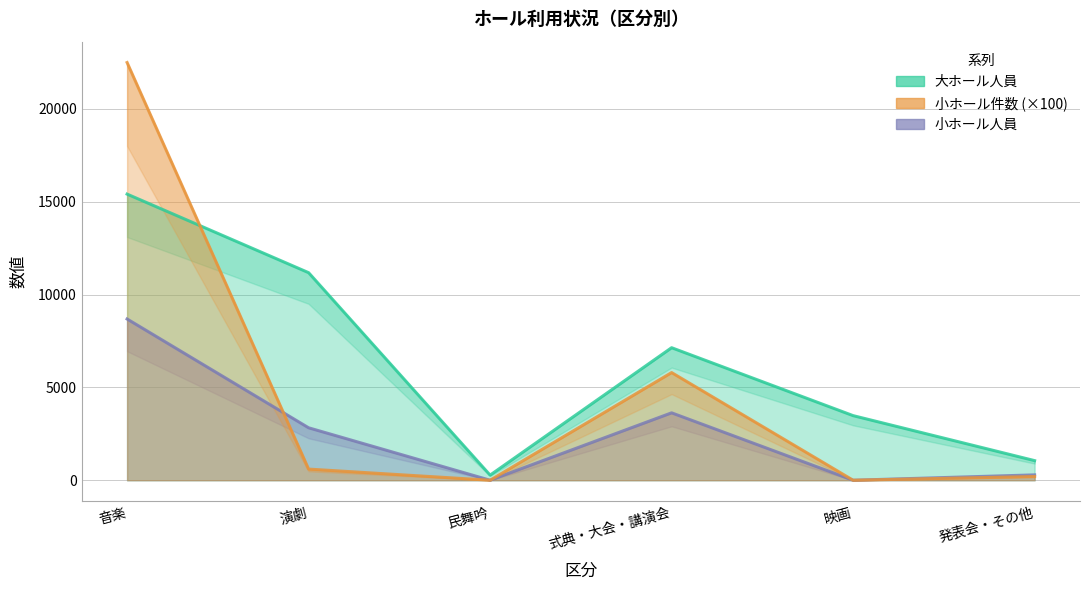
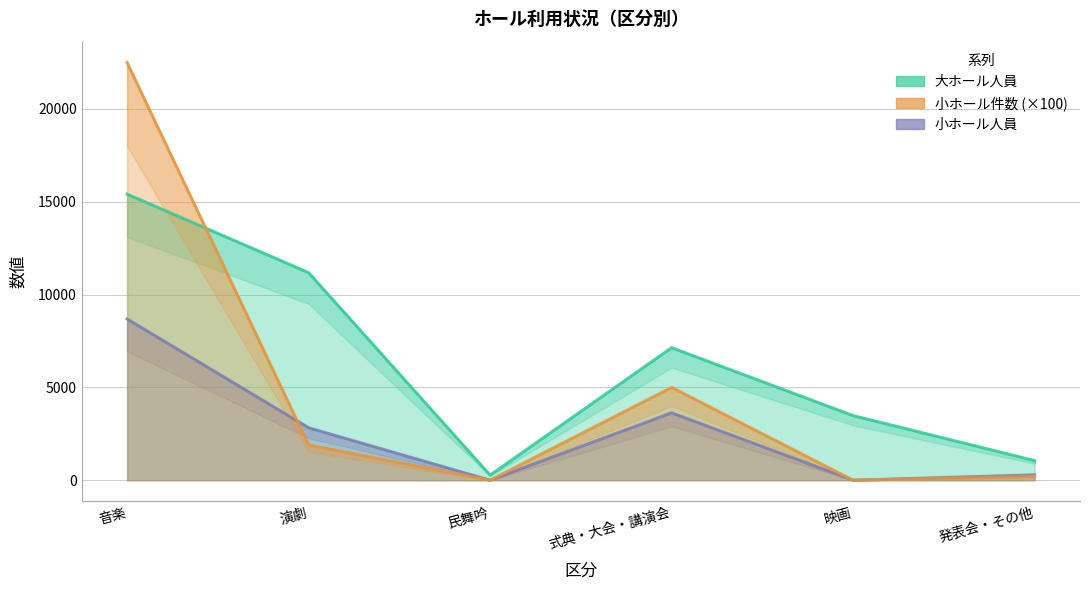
  {
    "小ホール件数 (×100)": {
      "音楽": 22500,
-     "演劇": 600,
-     "式典・大会・講演会": 5800
+     "演劇": 1900,
+     "式典・大会・講演会": 5000
    }
  }
